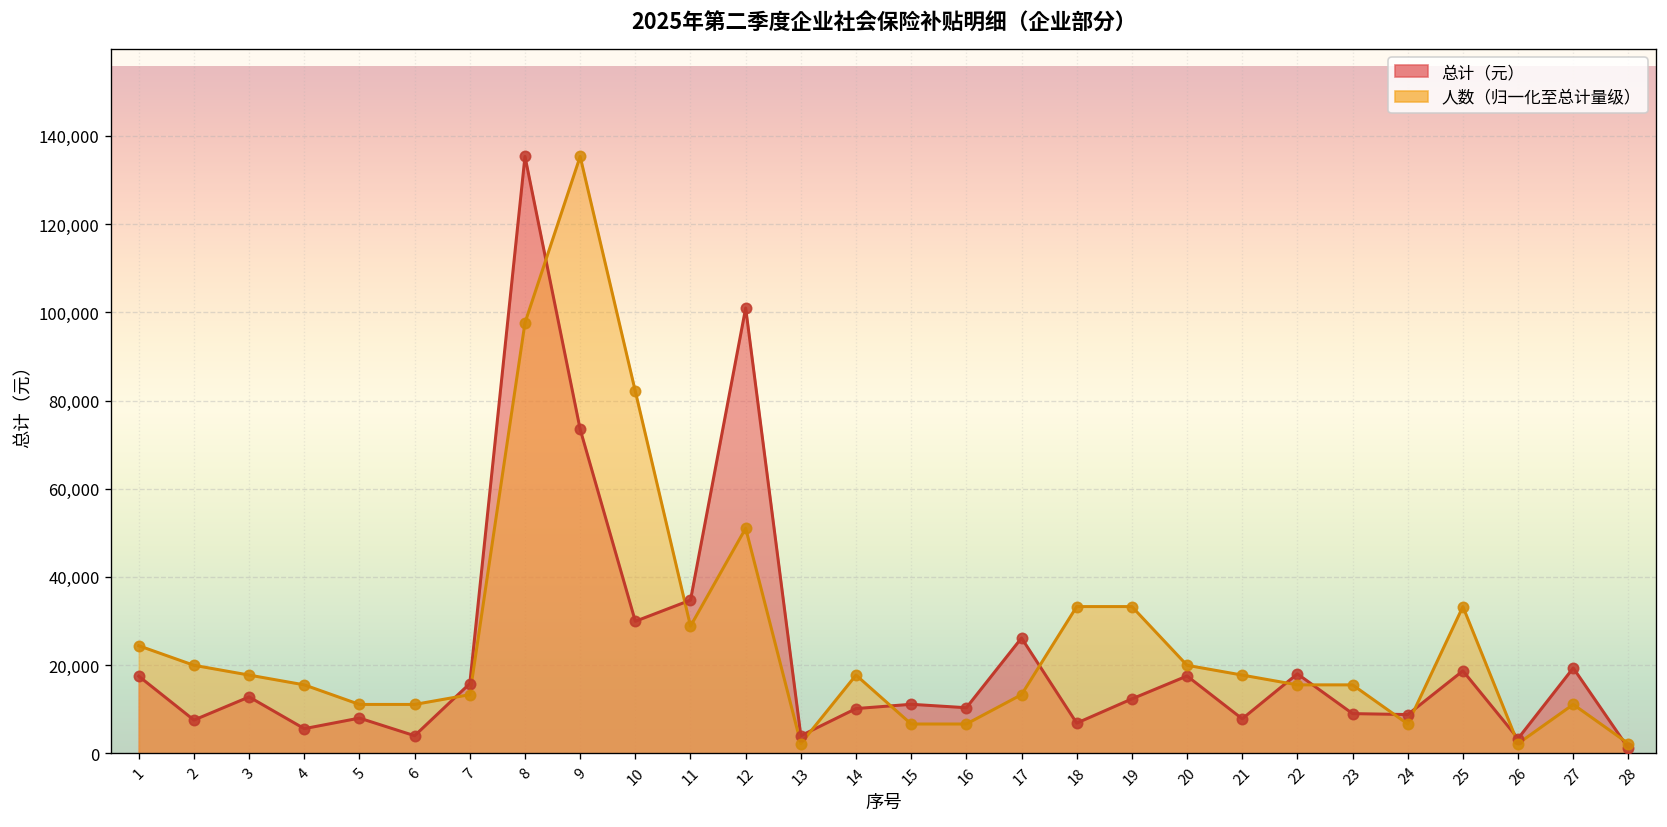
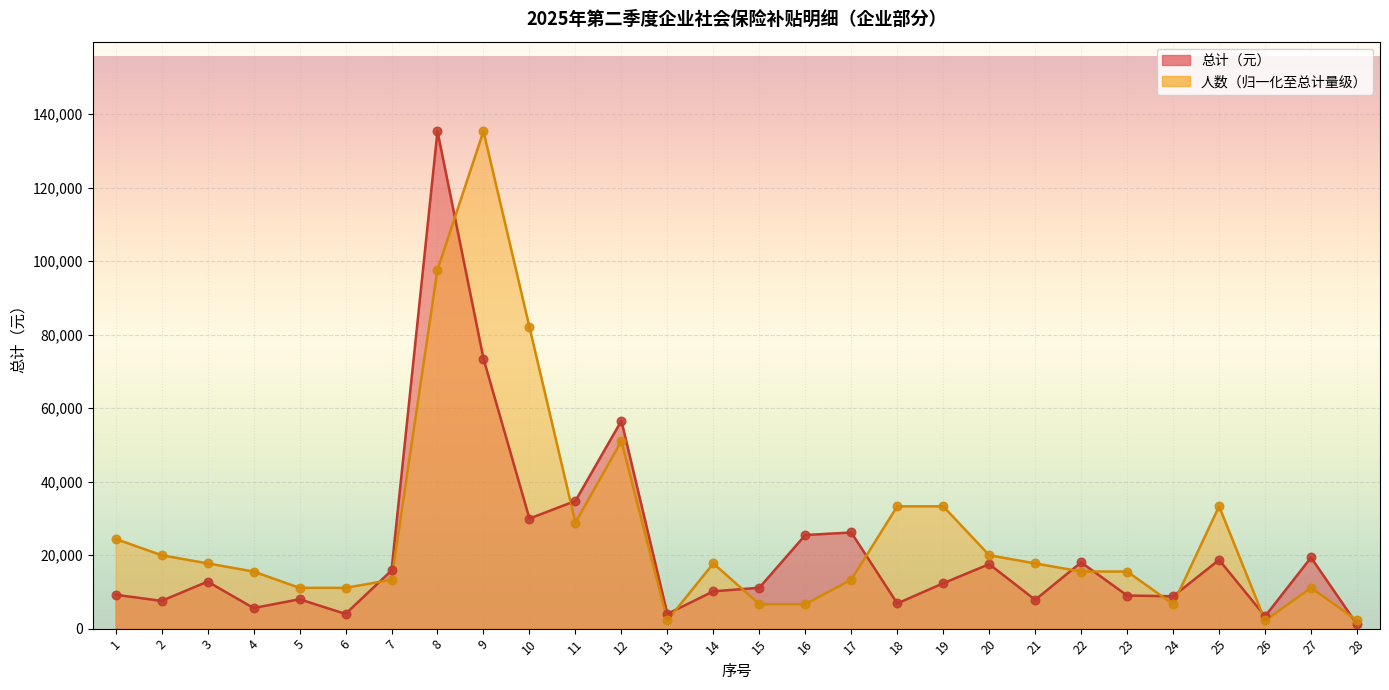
  {
    "总计（元）": {
-     "1": "17,000",
+     "1": "9,000",
      "2": "8,000",
      "3": "13,000",
      "4": "6,000",
      "5": "8,000",
      "6": "4,000",
      "7": "16,000",
      "8": "135,000",
      "9": "73,000",
      "10": "30,000",
      "11": "35,000",
-     "12": "101,000",
+     "12": "57,000",
      "13": "4,000",
      "14": "10,000",
      "15": "11,000",
-     "16": "10,000",
+     "16": "25,000",
      "17": "26,000",
      "18": "7,000",
      "19": "12,000",
      "20": "18,000",
      "21": "8,000",
      "22": "18,000",
      "23": "9,000",
      "24": "9,000",
      "25": "19,000",
      "26": "3,000",
      "27": "19,000",
      "28": "1,000"
    }
  }
